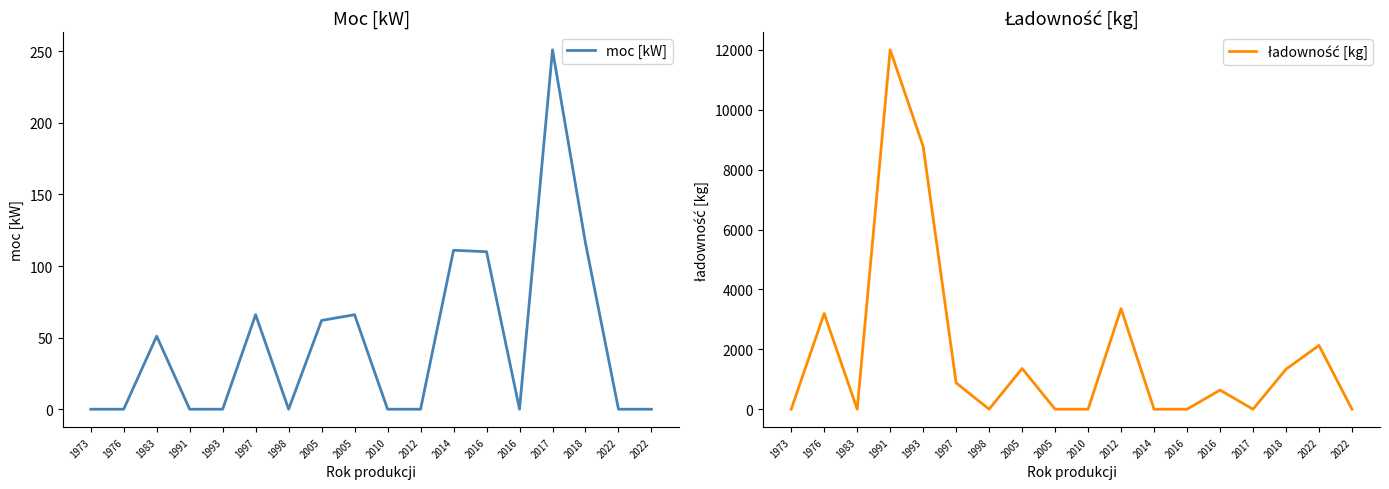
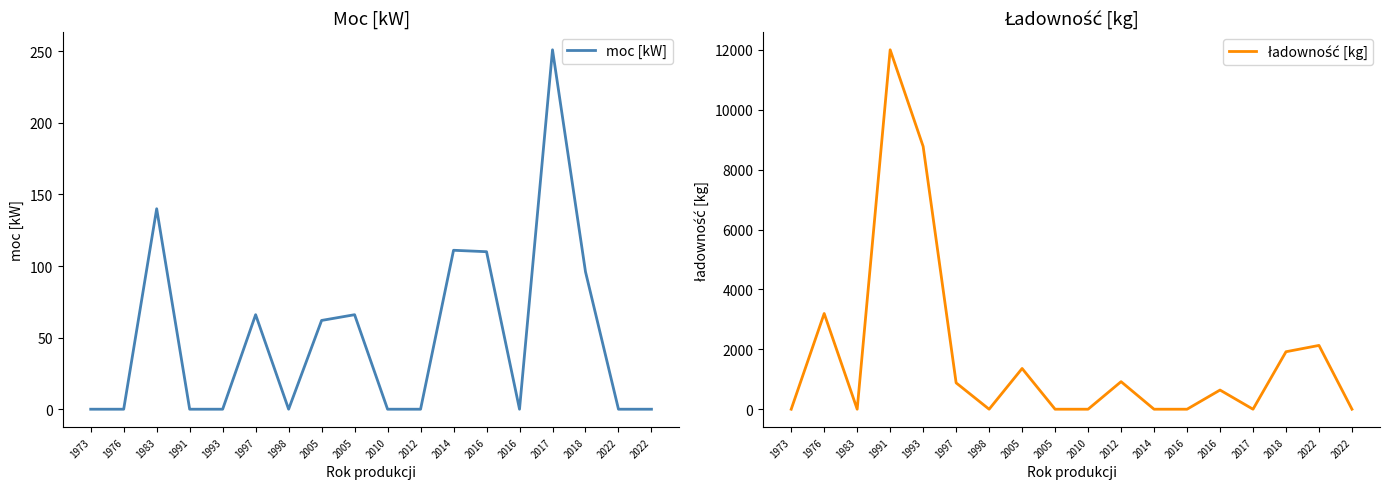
  {
    "Moc [kW]": {
      "1973": 0,
      "1976": 0,
-     "1983": 51,
+     "1983": 140,
      "1991": 0,
      "1993": 0,
      "1997": 66,
      "1998": 0,
      "2010": 0,
      "2012": 0,
      "2014": 111,
      "2017": 251,
-     "2018": 116
+     "2018": 96
    },
    "Ładowność [kg]": {
      "1973": 0,
      "1976": 3200,
      "1983": 0,
      "1991": 12000,
      "1993": 8800,
      "1997": 900,
      "1998": 0,
      "2010": 0,
-     "2012": 3400,
+     "2012": 900,
      "2014": 0,
      "2017": 0,
-     "2018": 1300
+     "2018": 1900
    }
  }
